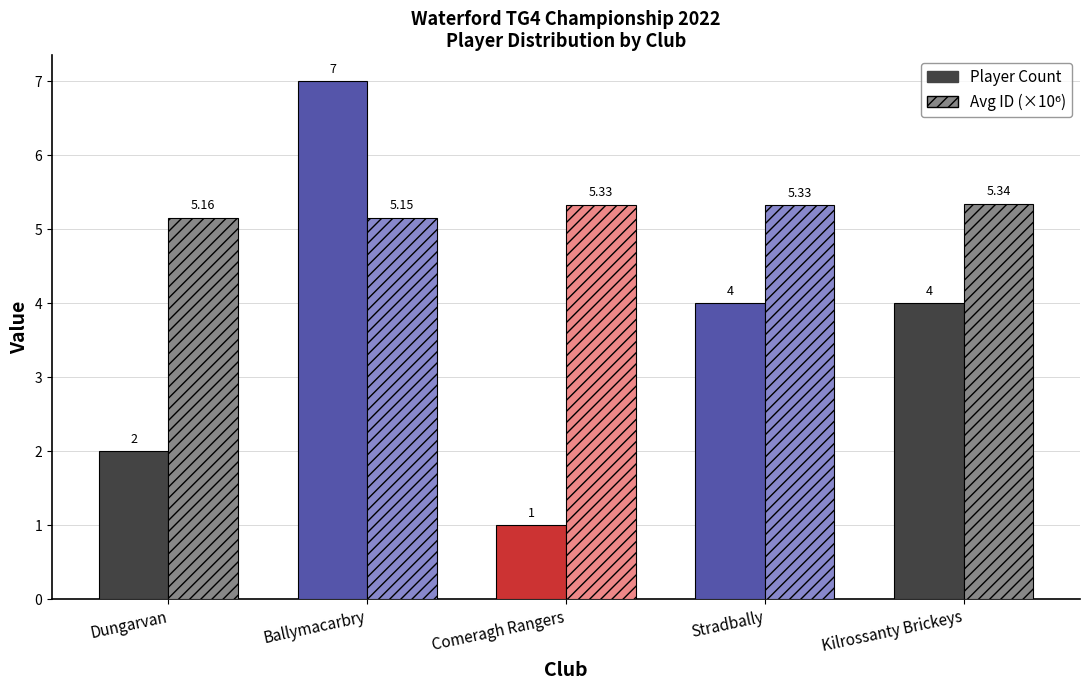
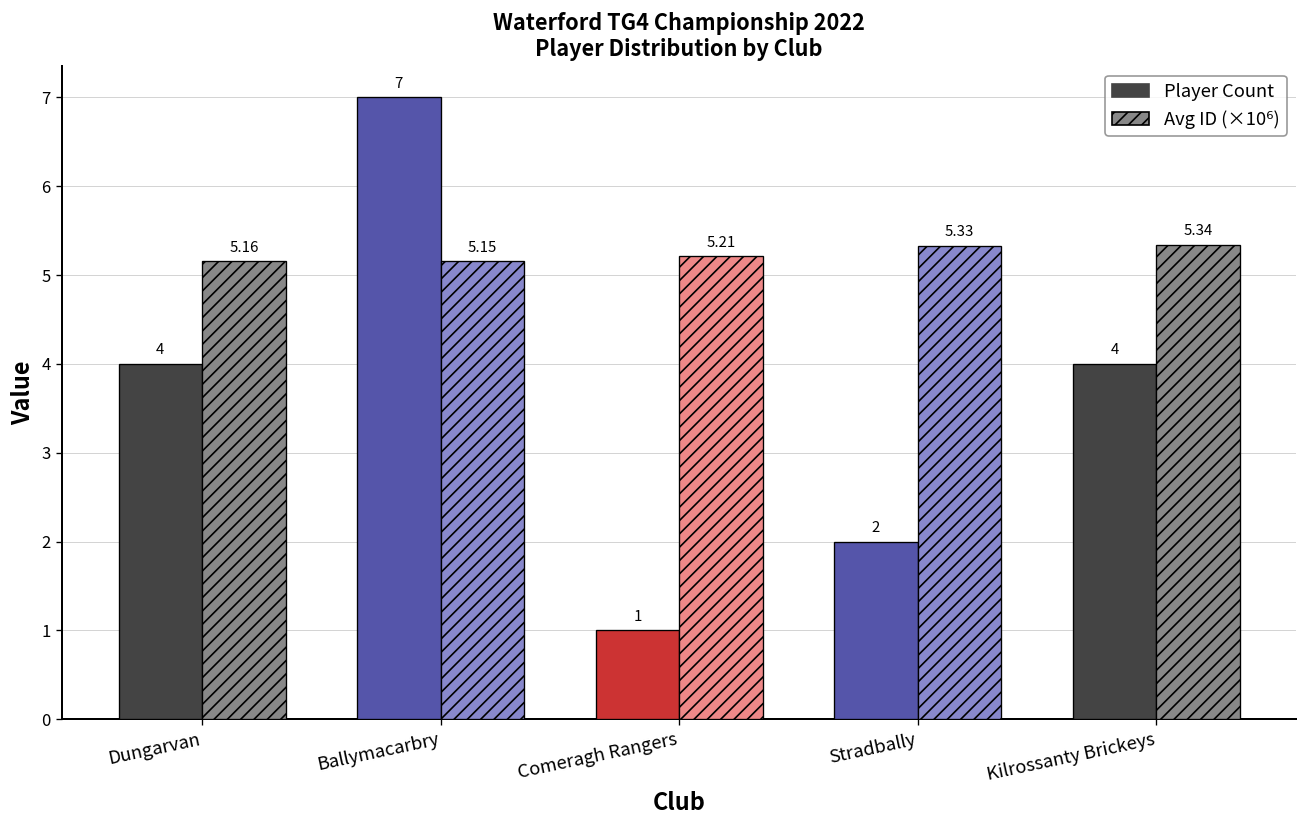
  {
    "Player Count": {
-     "Dungarvan": 2,
+     "Dungarvan": 4,
      "Ballymacarbry": 7,
      "Comeragh Rangers": 1,
-     "Stradbally": 4,
+     "Stradbally": 2,
      "Kilrossanty Brickeys": 4
    },
    "Avg ID (×10⁶)": {
      "Dungarvan": 5.16,
      "Ballymacarbry": 5.15,
-     "Comeragh Rangers": 5.33,
+     "Comeragh Rangers": 5.21,
      "Stradbally": 5.33,
      "Kilrossanty Brickeys": 5.34
    }
  }
